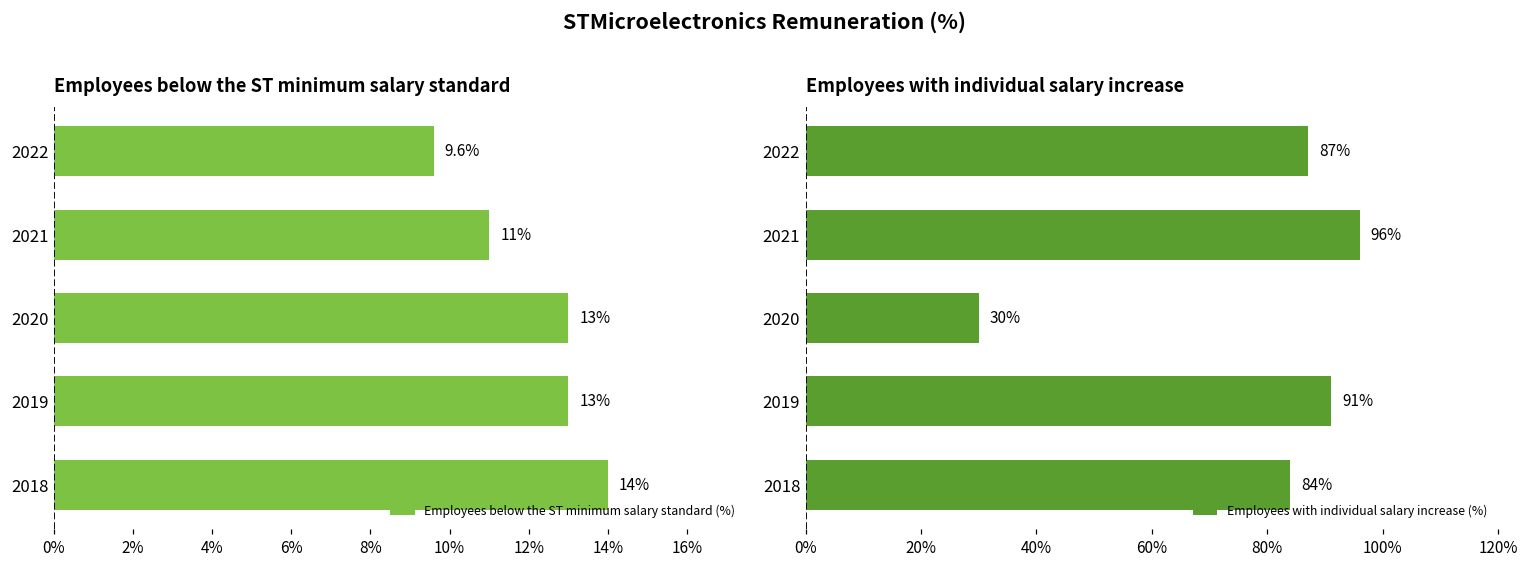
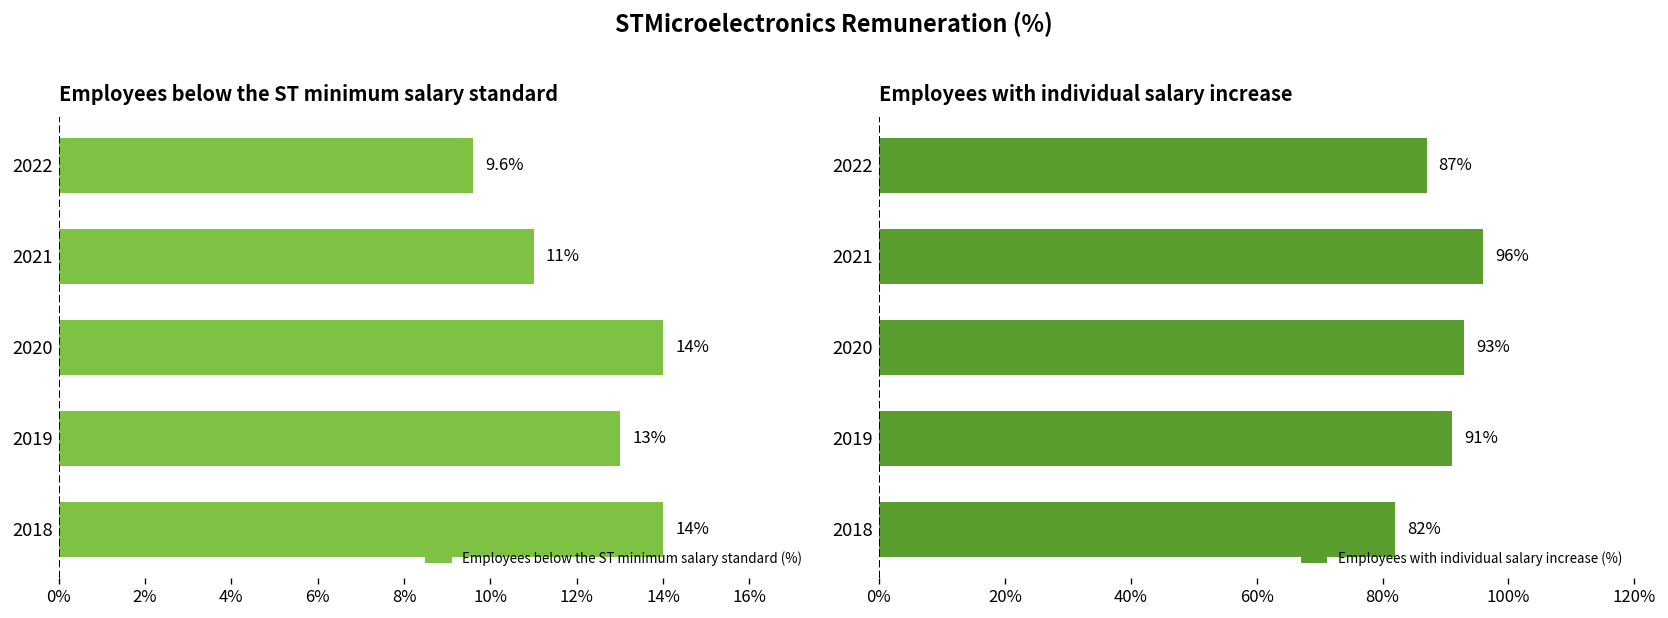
  {
    "Employees below the ST minimum salary standard": {
      "2022": "9.6%",
      "2021": "11%",
-     "2020": "13%",
+     "2020": "14%",
      "2019": "13%",
      "2018": "14%"
    },
    "Employees with individual salary increase": {
      "2022": "87%",
      "2021": "96%",
-     "2020": "30%",
+     "2020": "93%",
      "2019": "91%",
-     "2018": "84%"
+     "2018": "82%"
    }
  }
